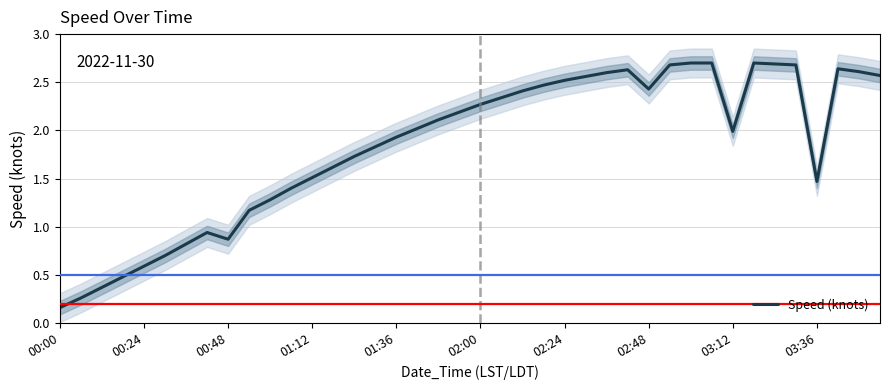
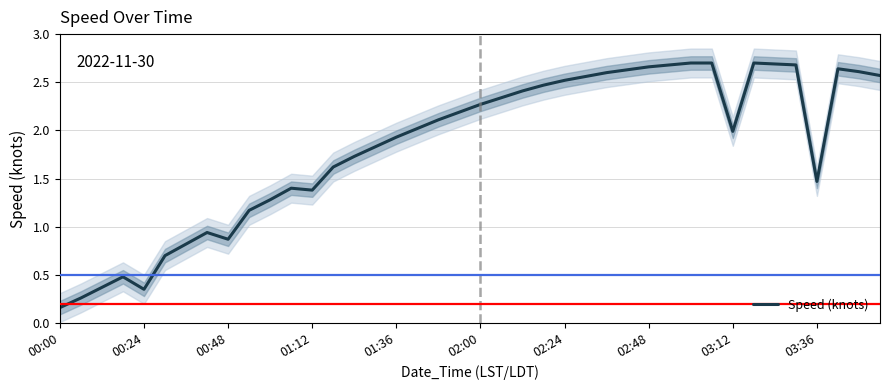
  {
    "Speed (knots)": {
      "00:00": 0.2,
-     "00:24": 0.6,
+     "00:24": 0.4,
      "00:48": 0.9,
-     "01:12": 1.5,
+     "01:12": 1.4,
      "01:36": 1.9,
      "02:00": 2.3,
      "02:24": 2.5,
-     "02:48": 2.4,
+     "02:48": 2.7,
      "03:12": 2.0,
      "03:36": 1.5
    }
  }
